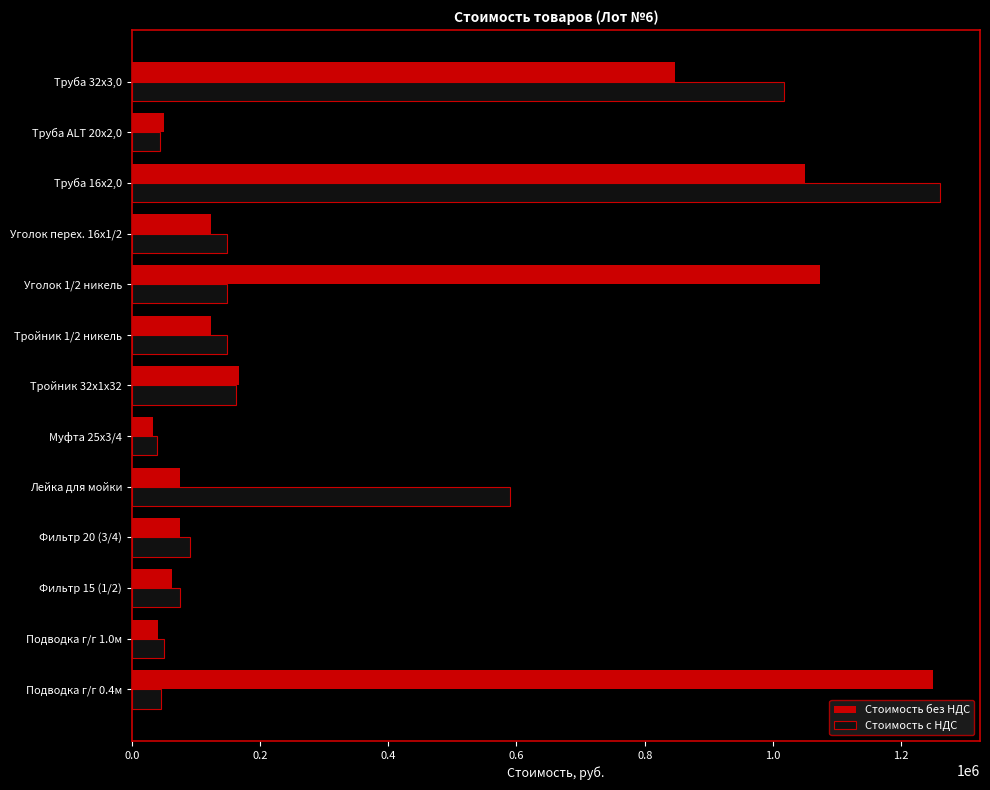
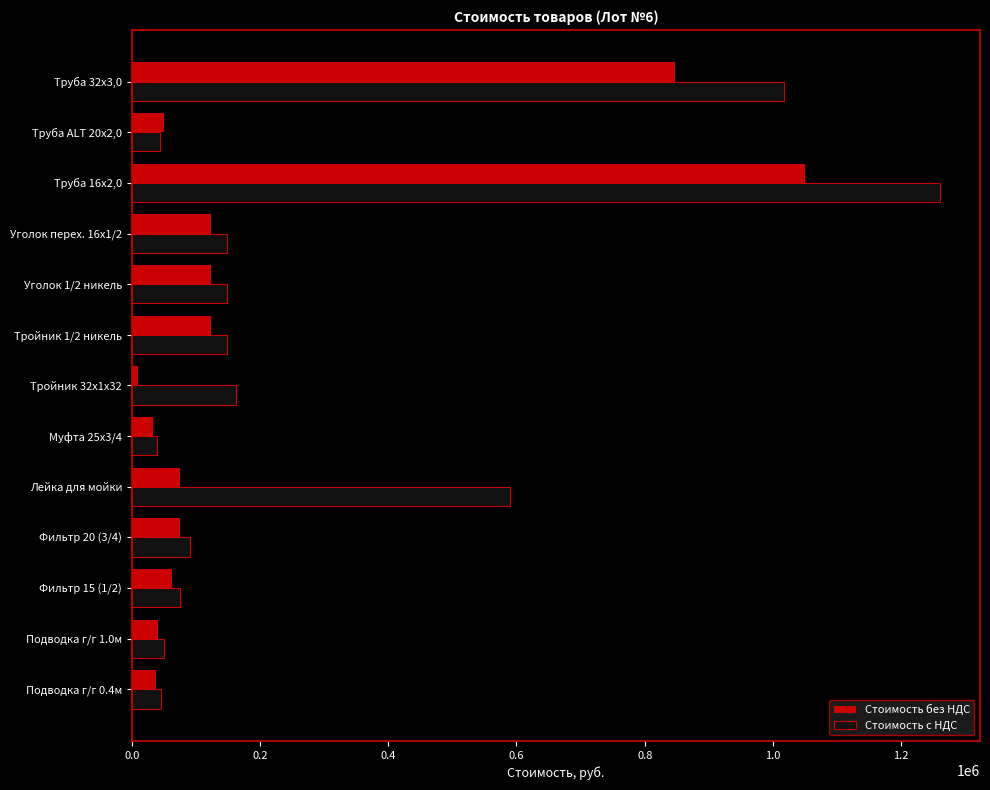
  {
    "Стоимость без НДС": {
      "Труба 32х3,0": 850000,
      "Труба ALT 20х2,0": 50000,
      "Труба 16х2,0": 1050000,
      "Уголок перех. 16х1/2": 120000,
-     "Уголок 1/2 никель": 1070000,
+     "Уголок 1/2 никель": 120000,
      "Тройник 1/2 никель": 120000,
-     "Тройник 32х1х32": 170000,
+     "Тройник 32х1х32": 10000,
      "Муфта 25х3/4": 30000,
      "Лейка для мойки": 80000,
      "Фильтр 20 (3/4)": 80000,
      "Фильтр 15 (1/2)": 60000,
      "Подводка г/г 1.0м": 40000,
-     "Подводка г/г 0.4м": 1250000
+     "Подводка г/г 0.4м": 40000
    },
    "Стоимость с НДС": {
      "Труба 32х3,0": 1020000,
      "Труба ALT 20х2,0": 40000,
      "Труба 16х2,0": 1260000,
      "Уголок перех. 16х1/2": 150000,
      "Уголок 1/2 никель": 150000,
      "Тройник 1/2 никель": 150000,
      "Тройник 32х1х32": 160000,
      "Муфта 25х3/4": 40000,
      "Лейка для мойки": 590000,
      "Фильтр 20 (3/4)": 90000,
      "Фильтр 15 (1/2)": 70000,
      "Подводка г/г 1.0м": 50000,
      "Подводка г/г 0.4м": 50000
    }
  }
